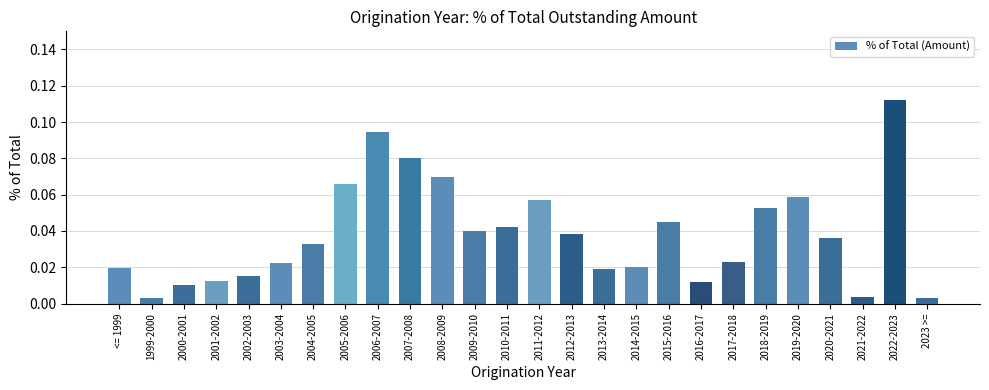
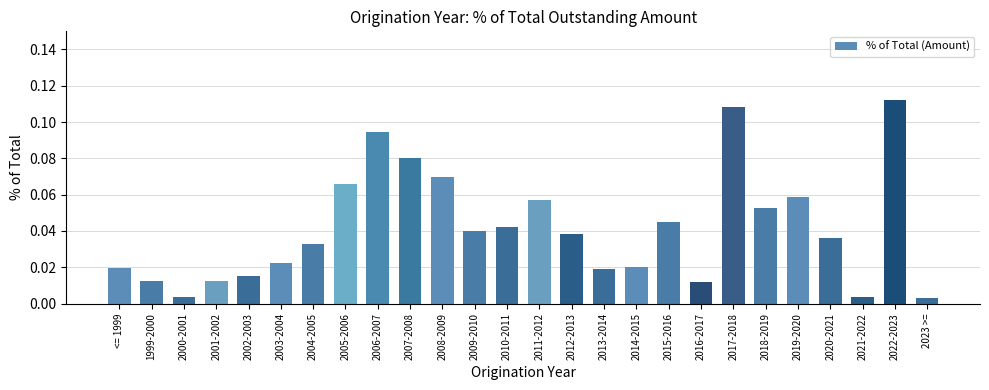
  {
    "<= 1999": 0.020,
-   "1999-2000": 0.003,
-   "2000-2001": 0.010,
+   "1999-2000": 0.012,
+   "2000-2001": 0.004,
    "2001-2002": 0.013,
    "2002-2003": 0.015,
    "2003-2004": 0.023,
    "2004-2005": 0.033,
    "2005-2006": 0.066,
    "2006-2007": 0.095,
    "2007-2008": 0.080,
    "2008-2009": 0.070,
    "2009-2010": 0.040,
    "2010-2011": 0.042,
    "2011-2012": 0.057,
    "2012-2013": 0.038,
    "2013-2014": 0.019,
    "2014-2015": 0.020,
    "2015-2016": 0.045,
    "2016-2017": 0.012,
-   "2017-2018": 0.023,
+   "2017-2018": 0.108,
    "2018-2019": 0.053,
    "2019-2020": 0.059,
    "2020-2021": 0.036,
    "2021-2022": 0.004,
    "2022-2023": 0.112,
    "2023 >=": 0.003
  }
